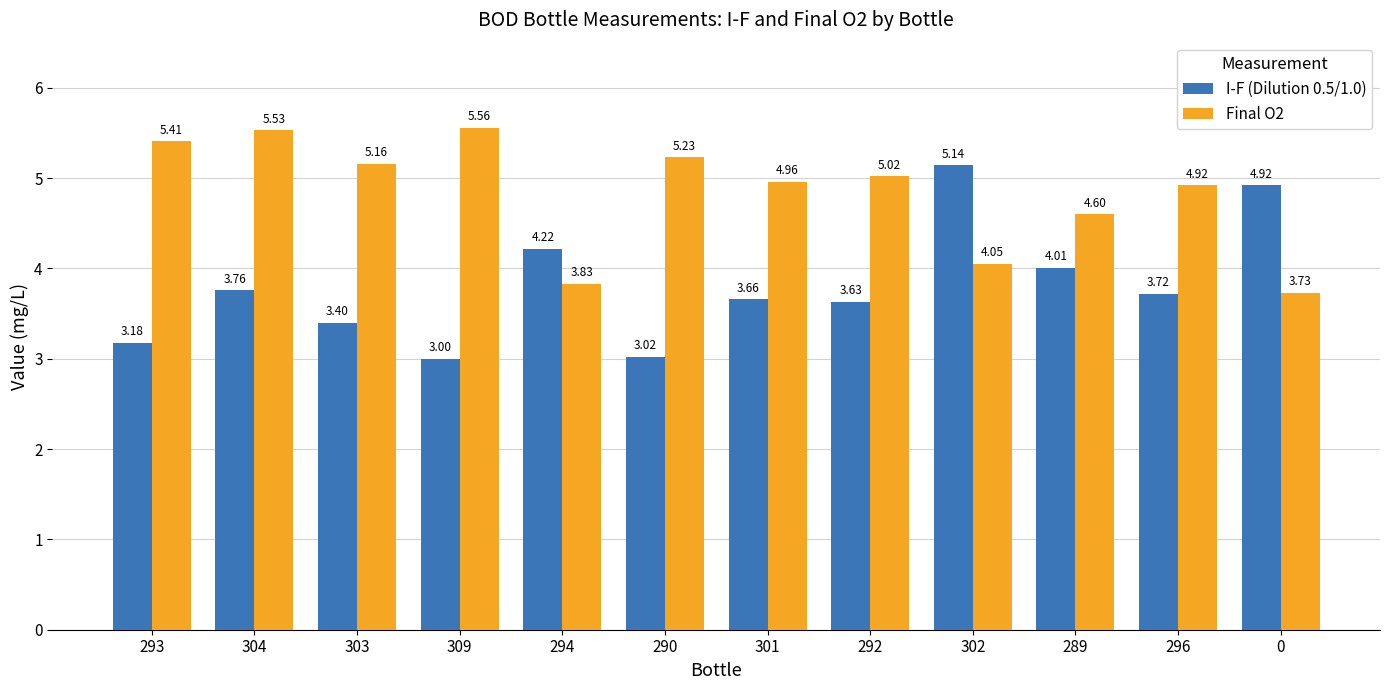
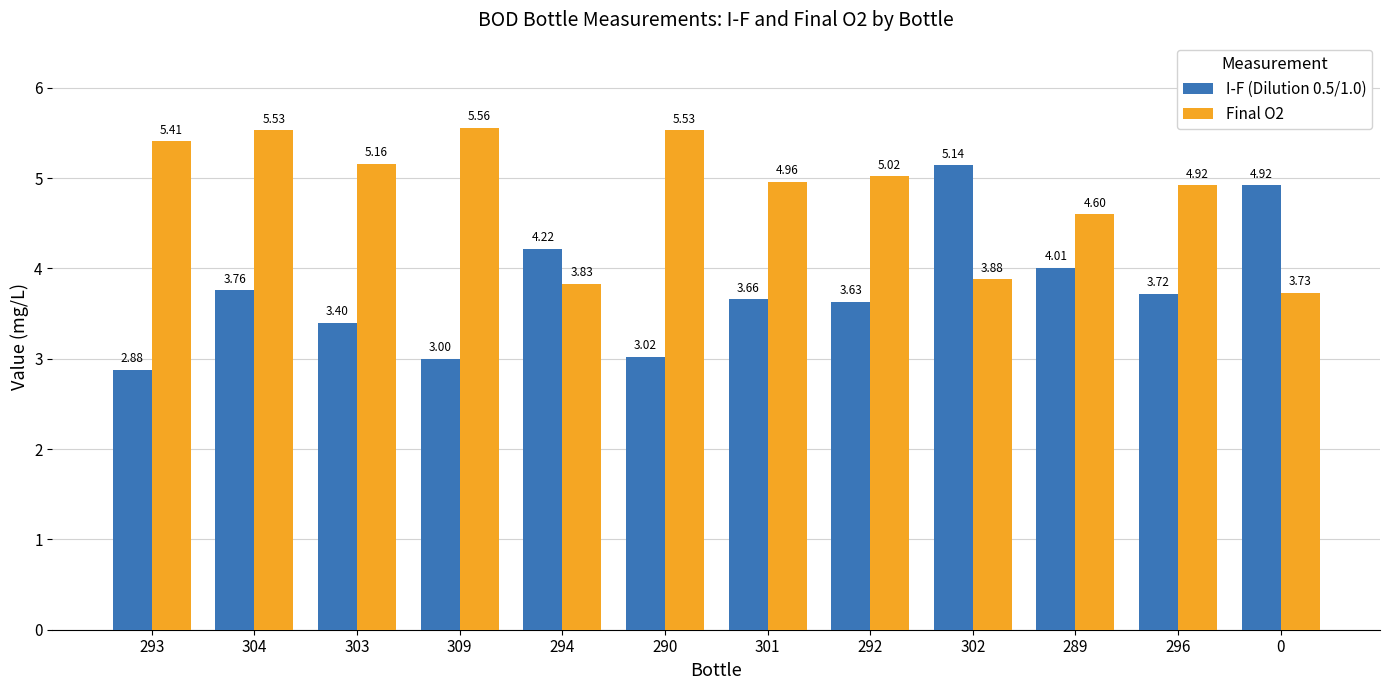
  {
    "I-F (Dilution 0.5/1.0)": {
-     "293": 3.18,
+     "293": 2.88,
      "304": 3.76,
      "303": 3.40,
      "309": 3.00,
      "294": 4.22,
      "290": 3.02,
      "301": 3.66,
      "292": 3.63,
      "302": 5.14,
      "289": 4.01,
      "296": 3.72,
      "0": 4.92
    },
    "Final O2": {
      "293": 5.41,
      "304": 5.53,
      "303": 5.16,
      "309": 5.56,
      "294": 3.83,
-     "290": 5.23,
+     "290": 5.53,
      "301": 4.96,
      "292": 5.02,
-     "302": 4.05,
+     "302": 3.88,
      "289": 4.60,
      "296": 4.92,
      "0": 3.73
    }
  }
